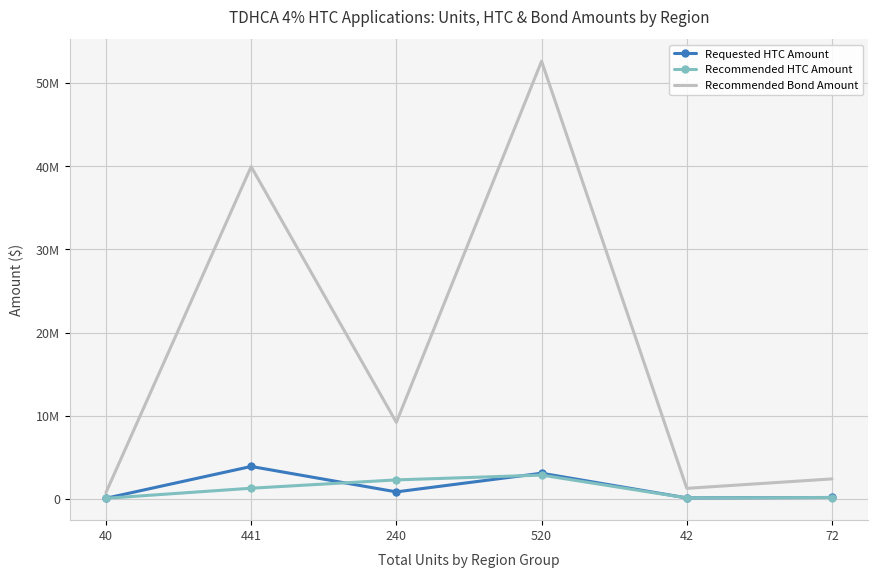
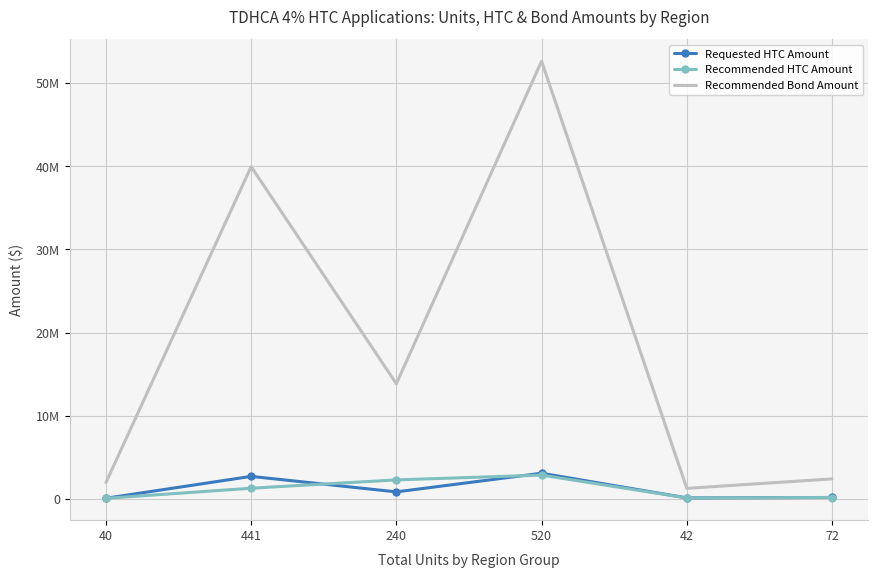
  {
    "Requested HTC Amount": {
-     "441": 4000000,
+     "441": 3000000,
      "240": 1000000
    },
    "Recommended HTC Amount": {
      "441": 1000000,
      "240": 2000000
    },
    "Recommended Bond Amount": {
-     "40": 1000000,
+     "40": 2000000,
      "441": 40000000,
-     "240": 9000000,
+     "240": 14000000,
      "520": 53000000,
      "42": 1000000,
      "72": 2000000
    }
  }
